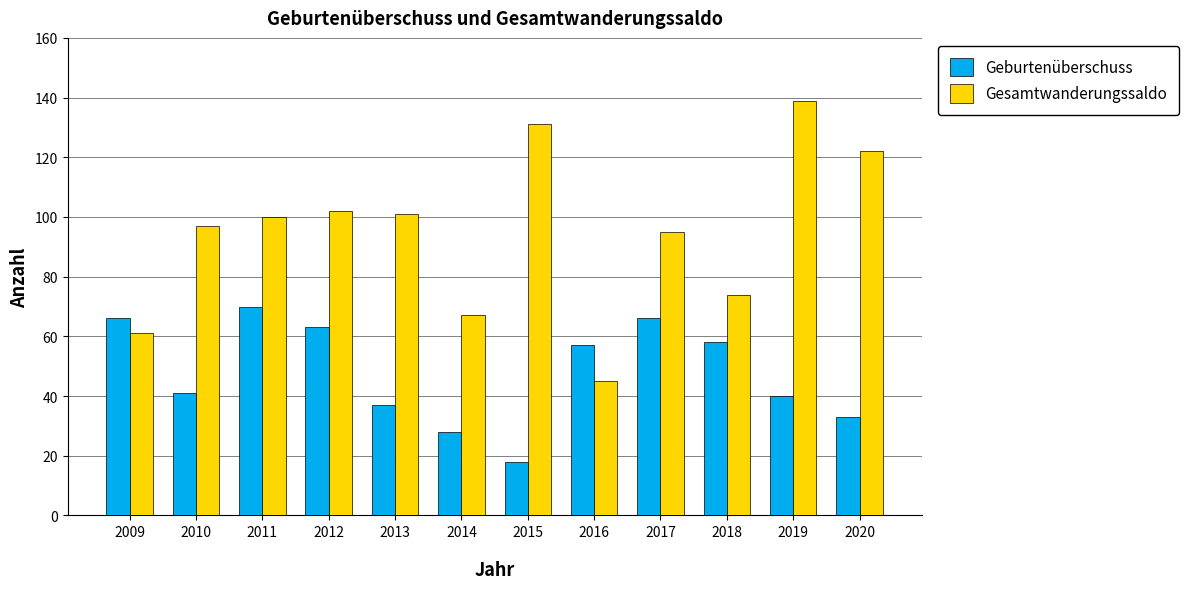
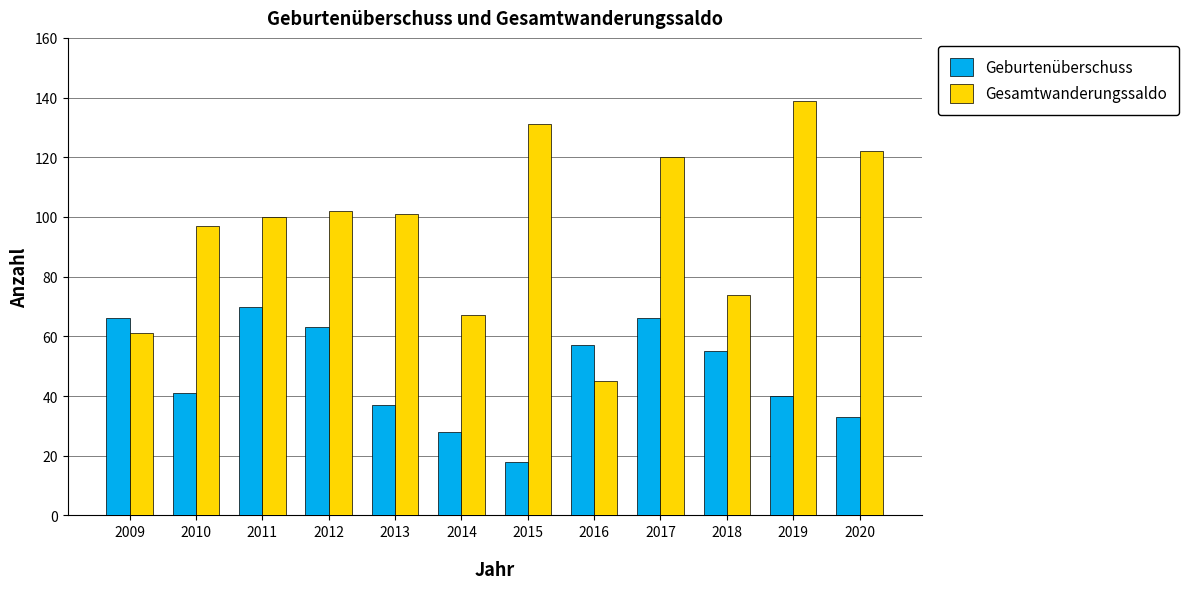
  {
    "Geburtenüberschuss": {
      "2009": 66,
      "2010": 41,
      "2011": 70,
      "2012": 63,
      "2013": 37,
      "2014": 28,
      "2015": 18,
      "2016": 57,
      "2017": 66,
-     "2018": 58,
+     "2018": 55,
      "2019": 40,
      "2020": 33
    },
    "Gesamtwanderungssaldo": {
      "2009": 61,
      "2010": 97,
      "2011": 100,
      "2012": 102,
      "2013": 101,
      "2014": 67,
      "2015": 131,
      "2016": 45,
-     "2017": 95,
+     "2017": 120,
      "2018": 74,
      "2019": 139,
      "2020": 122
    }
  }
